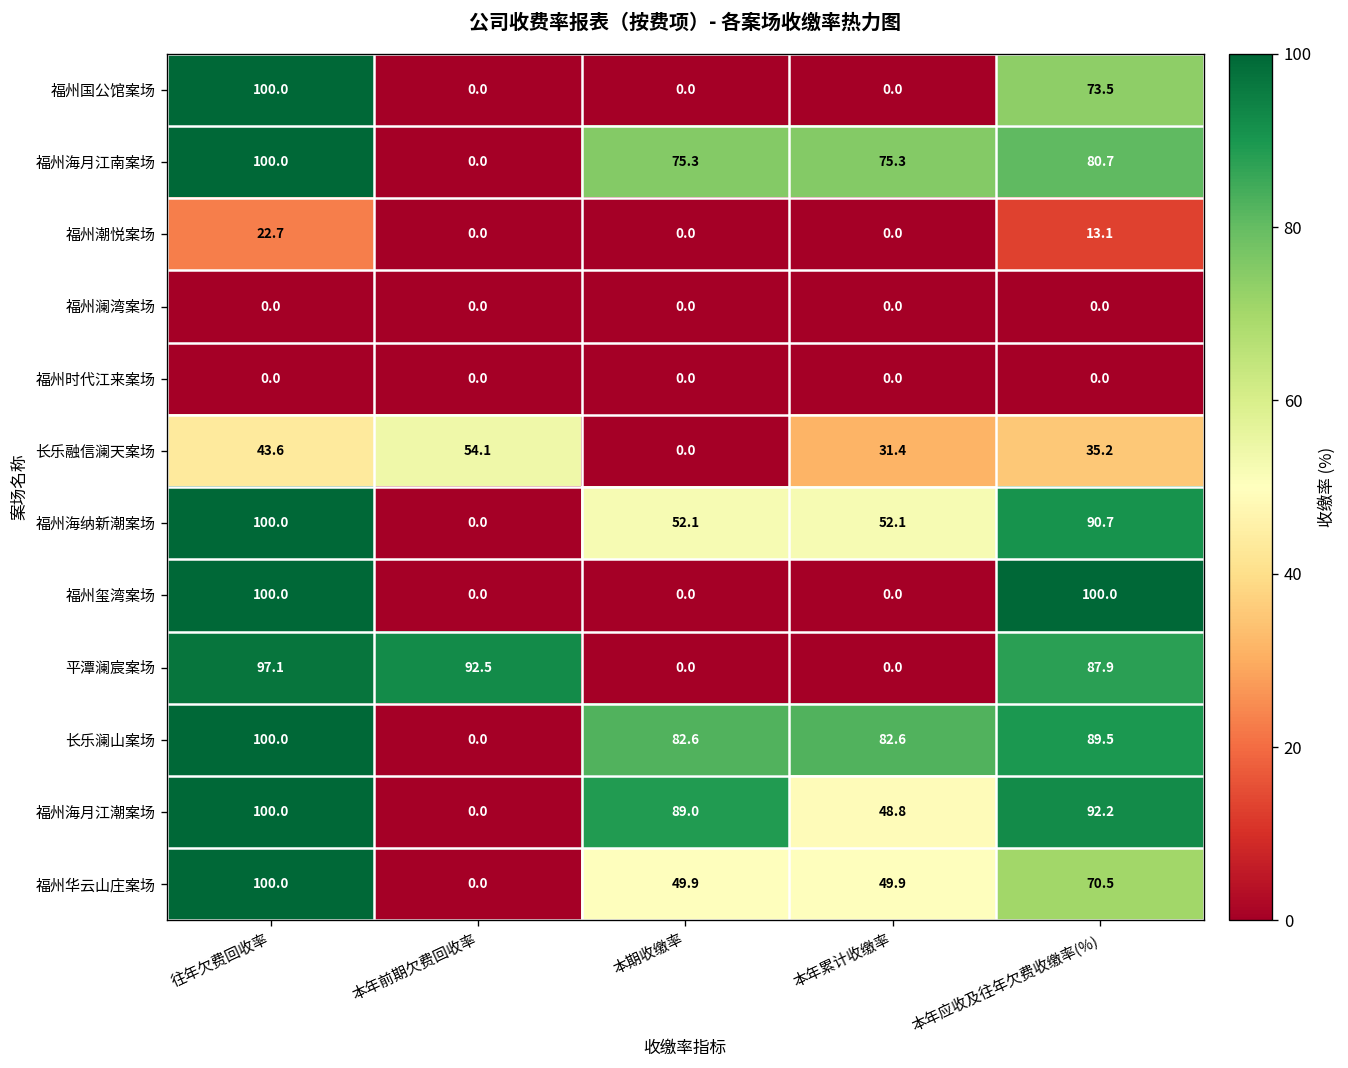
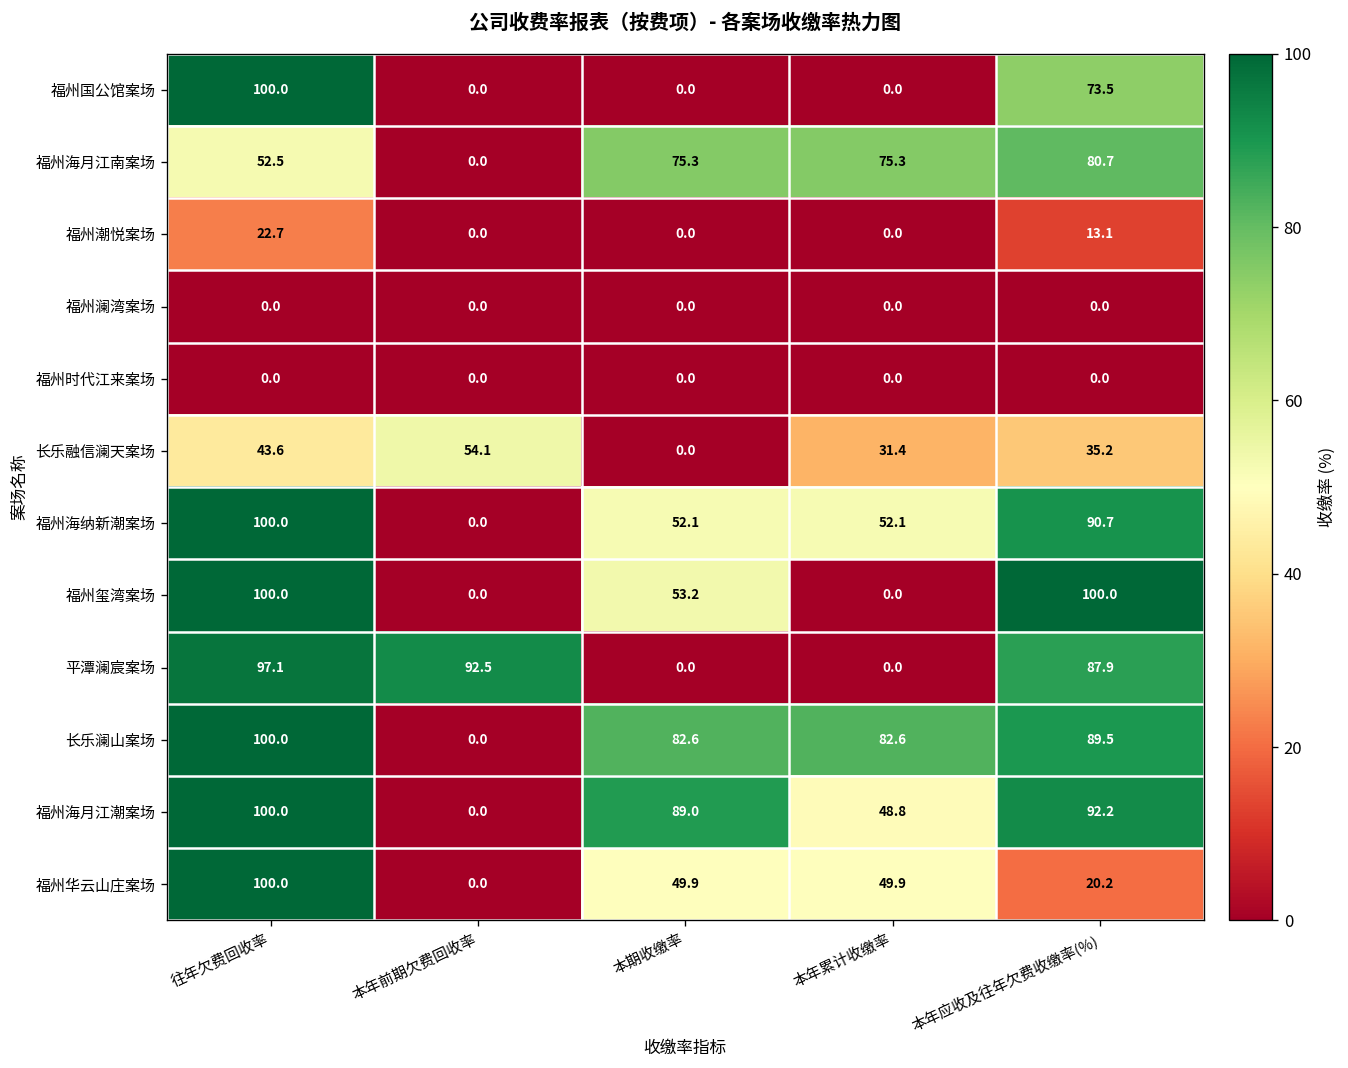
  {
    "福州国公馆案场": {
      "往年欠费回收率": 100.0,
      "本年前期欠费回收率": 0.0,
      "本期收缴率": 0.0,
      "本年累计收缴率": 0.0,
      "本年应收及往年欠费收缴率(%)": 73.5
    },
    "福州海月江南案场": {
-     "往年欠费回收率": 100.0,
+     "往年欠费回收率": 52.5,
      "本年前期欠费回收率": 0.0,
      "本期收缴率": 75.3,
      "本年累计收缴率": 75.3,
      "本年应收及往年欠费收缴率(%)": 80.7
    },
    "福州潮悦案场": {
      "往年欠费回收率": 22.7,
      "本年前期欠费回收率": 0.0,
      "本期收缴率": 0.0,
      "本年累计收缴率": 0.0,
      "本年应收及往年欠费收缴率(%)": 13.1
    },
    "福州澜湾案场": {
      "往年欠费回收率": 0.0,
      "本年前期欠费回收率": 0.0,
      "本期收缴率": 0.0,
      "本年累计收缴率": 0.0,
      "本年应收及往年欠费收缴率(%)": 0.0
    },
    "福州时代江来案场": {
      "往年欠费回收率": 0.0,
      "本年前期欠费回收率": 0.0,
      "本期收缴率": 0.0,
      "本年累计收缴率": 0.0,
      "本年应收及往年欠费收缴率(%)": 0.0
    },
    "长乐融信澜天案场": {
      "往年欠费回收率": 43.6,
      "本年前期欠费回收率": 54.1,
      "本期收缴率": 0.0,
      "本年累计收缴率": 31.4,
      "本年应收及往年欠费收缴率(%)": 35.2
    },
    "福州海纳新潮案场": {
      "往年欠费回收率": 100.0,
      "本年前期欠费回收率": 0.0,
      "本期收缴率": 52.1,
      "本年累计收缴率": 52.1,
      "本年应收及往年欠费收缴率(%)": 90.7
    },
    "福州玺湾案场": {
      "往年欠费回收率": 100.0,
      "本年前期欠费回收率": 0.0,
-     "本期收缴率": 0.0,
+     "本期收缴率": 53.2,
      "本年累计收缴率": 0.0,
      "本年应收及往年欠费收缴率(%)": 100.0
    },
    "平潭澜宸案场": {
      "往年欠费回收率": 97.1,
      "本年前期欠费回收率": 92.5,
      "本期收缴率": 0.0,
      "本年累计收缴率": 0.0,
      "本年应收及往年欠费收缴率(%)": 87.9
    },
    "长乐澜山案场": {
      "往年欠费回收率": 100.0,
      "本年前期欠费回收率": 0.0,
      "本期收缴率": 82.6,
      "本年累计收缴率": 82.6,
      "本年应收及往年欠费收缴率(%)": 89.5
    },
    "福州海月江潮案场": {
      "往年欠费回收率": 100.0,
      "本年前期欠费回收率": 0.0,
      "本期收缴率": 89.0,
      "本年累计收缴率": 48.8,
      "本年应收及往年欠费收缴率(%)": 92.2
    },
    "福州华云山庄案场": {
      "往年欠费回收率": 100.0,
      "本年前期欠费回收率": 0.0,
      "本期收缴率": 49.9,
      "本年累计收缴率": 49.9,
-     "本年应收及往年欠费收缴率(%)": 70.5
+     "本年应收及往年欠费收缴率(%)": 20.2
    }
  }
